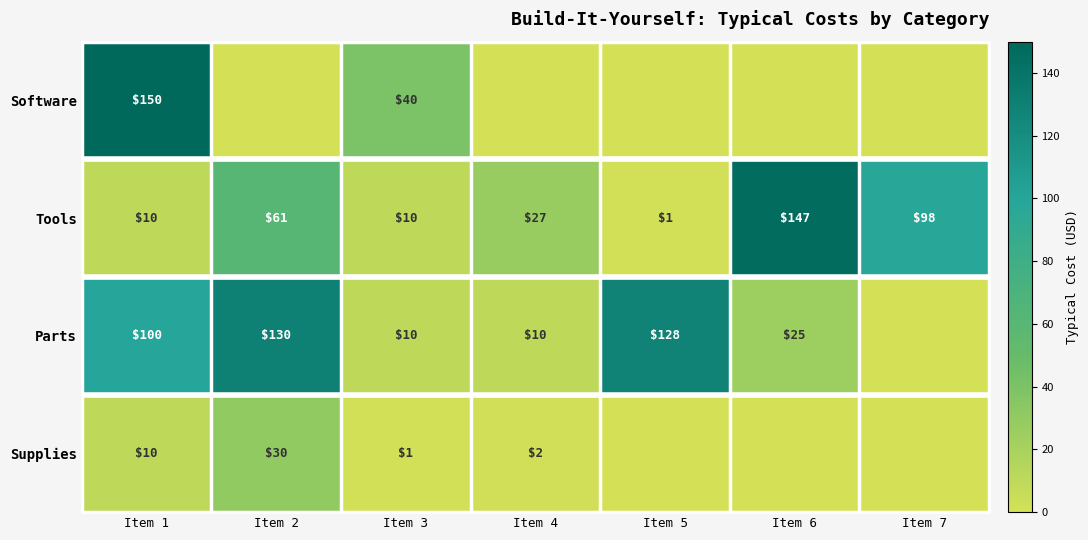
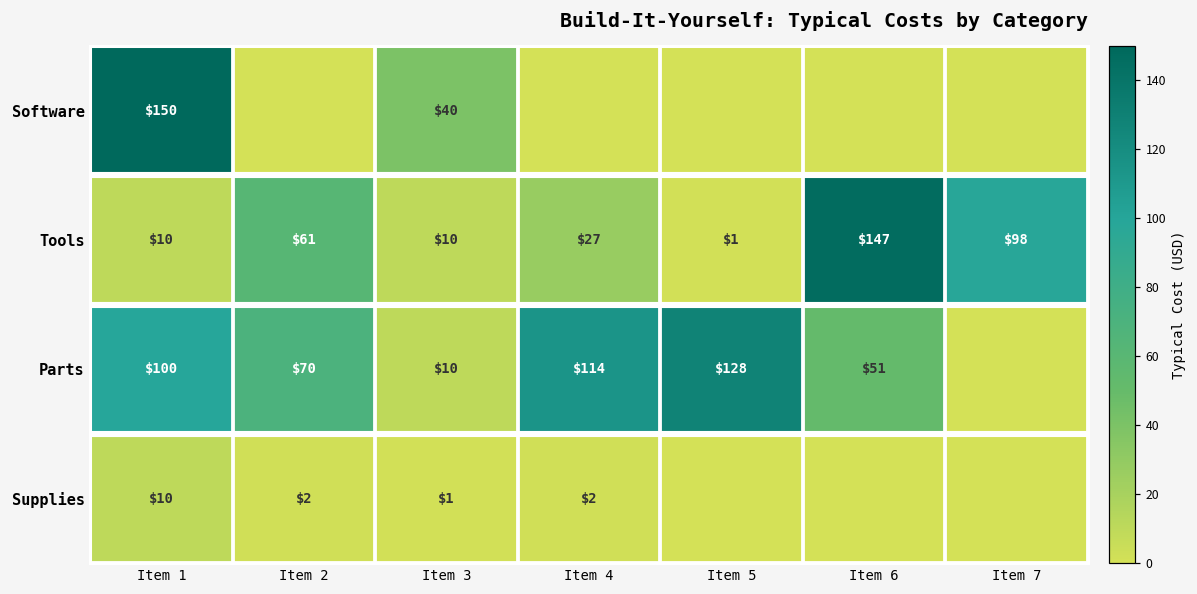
  {
    "Software": {
      "Item 1": "$150",
      "Item 3": "$40"
    },
    "Tools": {
      "Item 1": "$10",
      "Item 2": "$61",
      "Item 3": "$10",
      "Item 4": "$27",
      "Item 5": "$1",
      "Item 6": "$147",
      "Item 7": "$98"
    },
    "Parts": {
      "Item 1": "$100",
-     "Item 2": "$130",
+     "Item 2": "$70",
      "Item 3": "$10",
-     "Item 4": "$10",
+     "Item 4": "$114",
      "Item 5": "$128",
-     "Item 6": "$25"
+     "Item 6": "$51"
    },
    "Supplies": {
      "Item 1": "$10",
-     "Item 2": "$30",
+     "Item 2": "$2",
      "Item 3": "$1",
      "Item 4": "$2"
    }
  }
